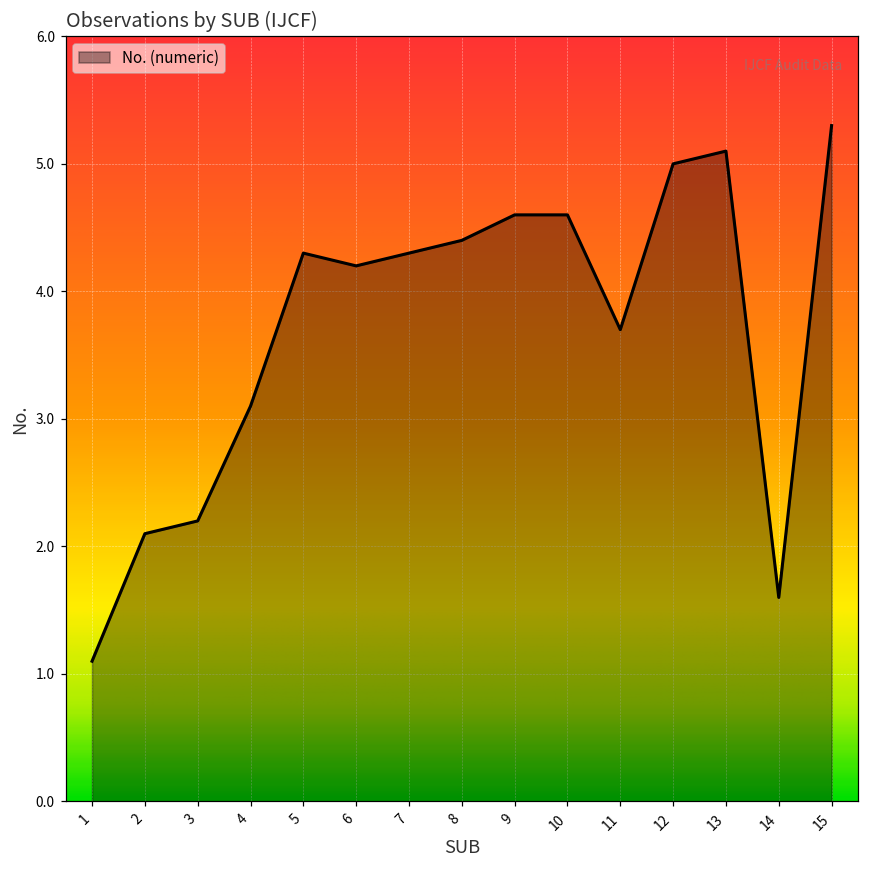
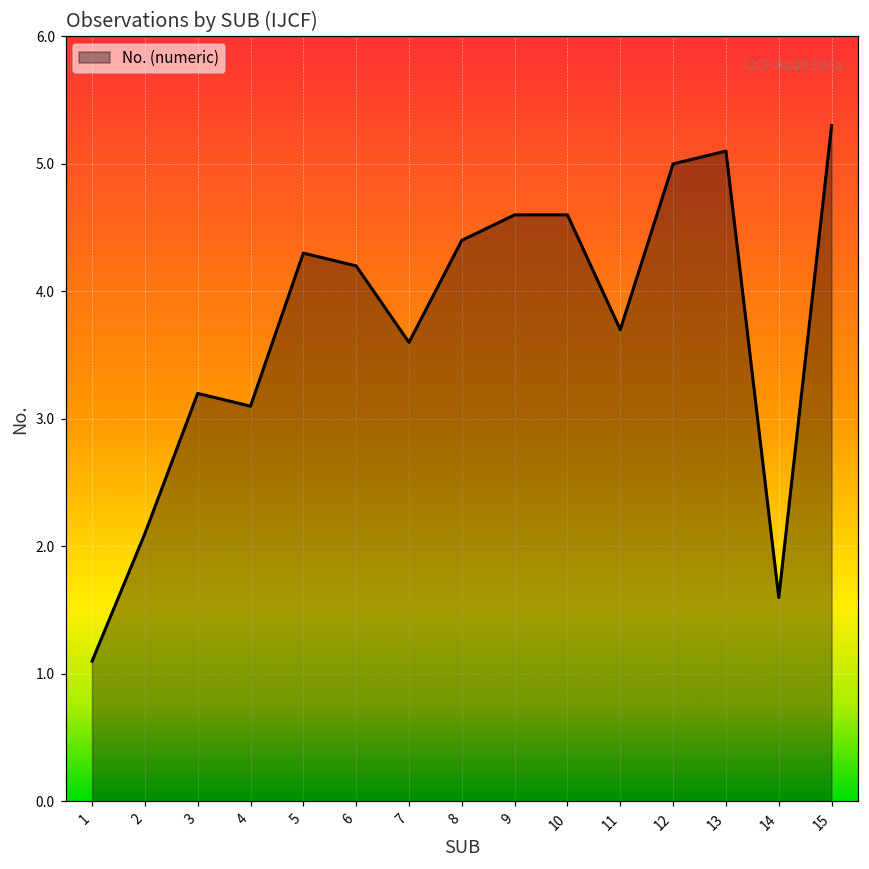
  {
    "1": 1.1,
    "2": 2.1,
-   "3": 2.2,
+   "3": 3.2,
    "4": 3.1,
    "5": 4.3,
    "6": 4.2,
-   "7": 4.3,
+   "7": 3.6,
    "8": 4.4,
    "9": 4.6,
    "10": 4.6,
    "11": 3.7,
    "12": 5.0,
    "13": 5.1,
    "14": 1.6,
    "15": 5.3
  }
